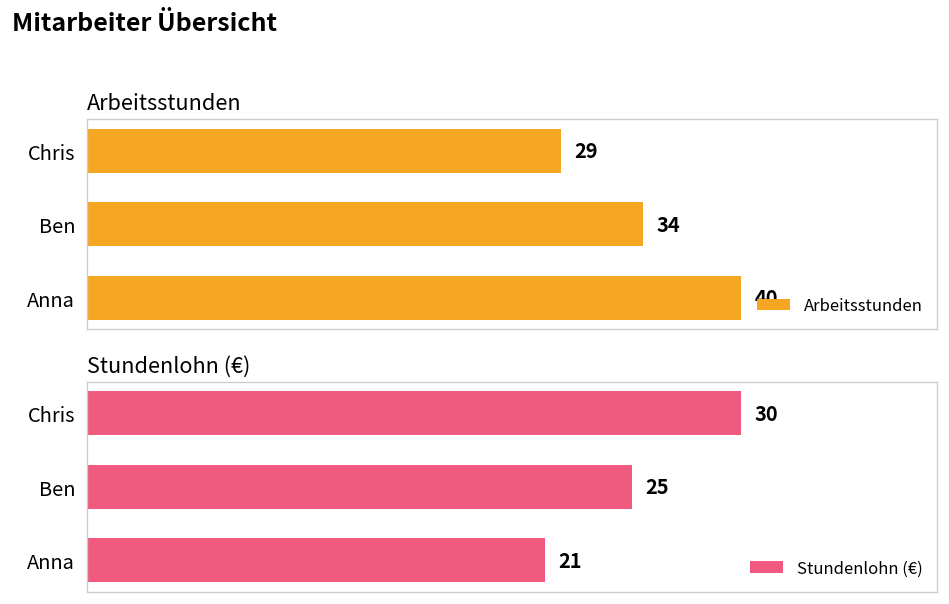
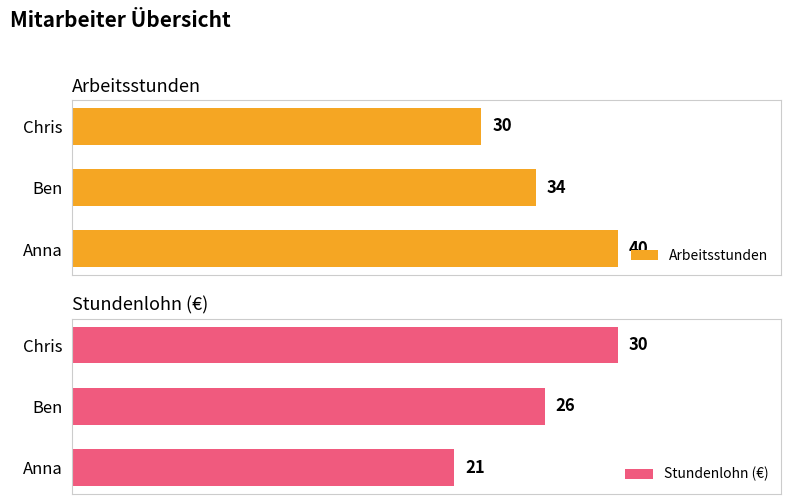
  {
    "Arbeitsstunden": {
-     "Chris": 29,
+     "Chris": 30,
      "Ben": 34,
      "Anna": 40
    },
    "Stundenlohn (€)": {
      "Chris": 30,
-     "Ben": 25,
+     "Ben": 26,
      "Anna": 21
    }
  }
